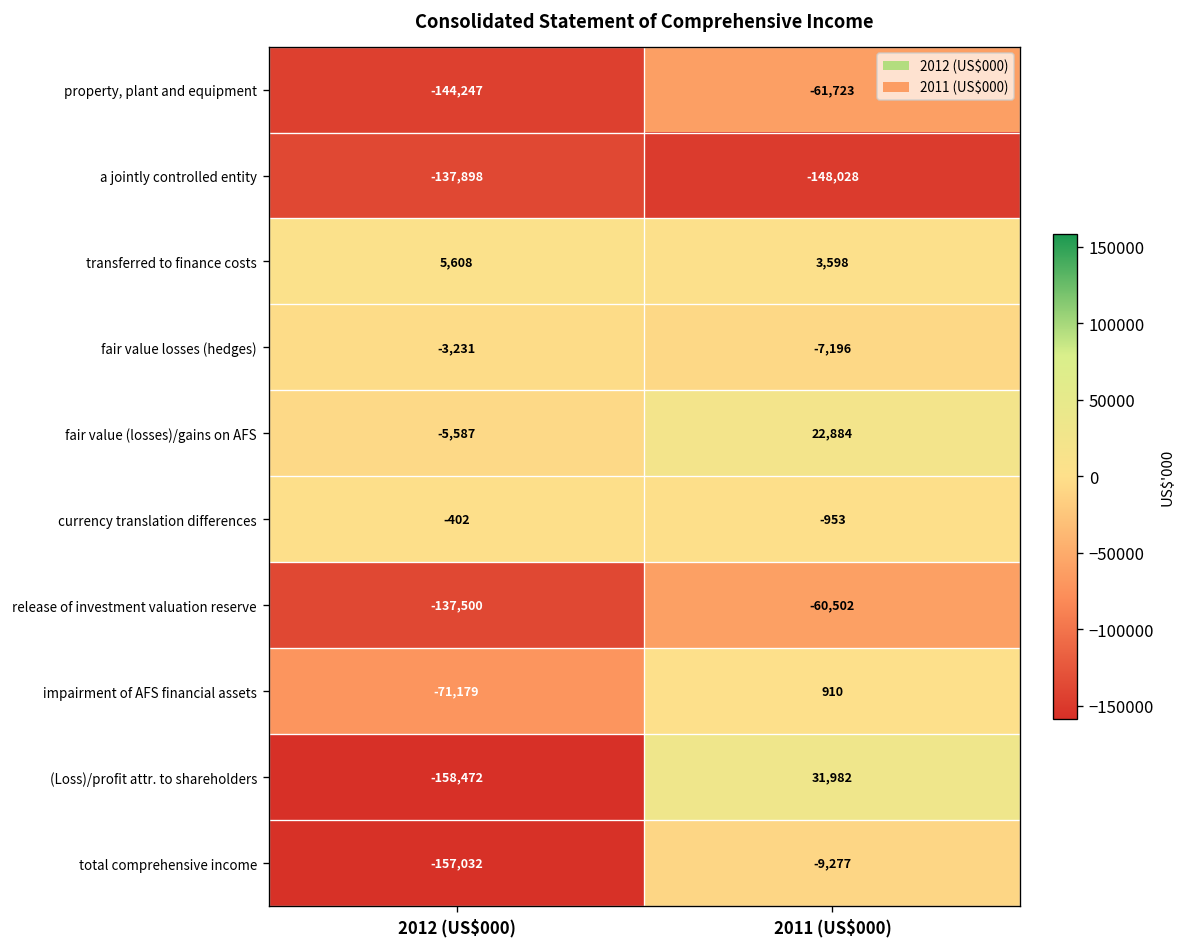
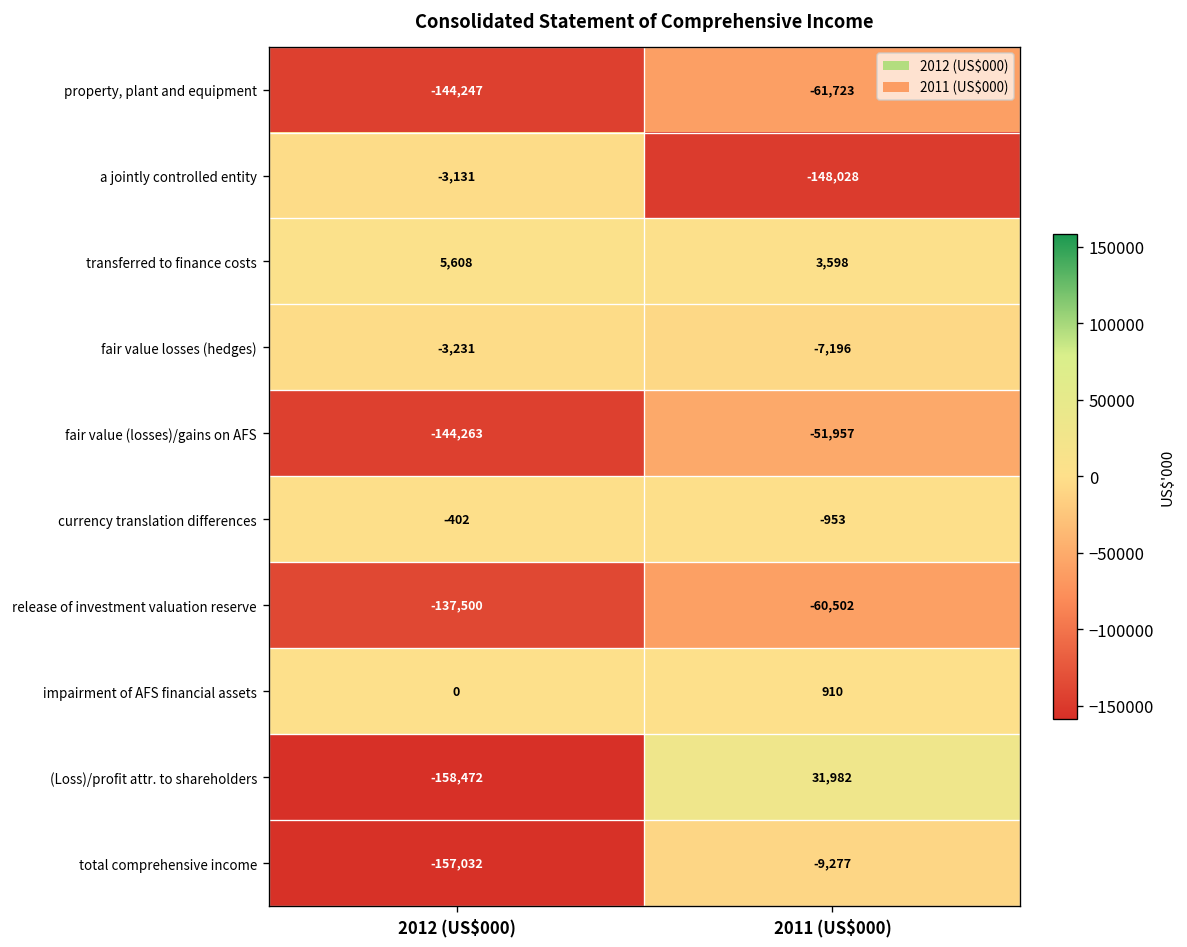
  {
    "property, plant and equipment": {
      "2012 (US$000)": "-144,247",
      "2011 (US$000)": "-61,723"
    },
    "a jointly controlled entity": {
-     "2012 (US$000)": "-137,898",
+     "2012 (US$000)": "-3,131",
      "2011 (US$000)": "-148,028"
    },
    "transferred to finance costs": {
      "2012 (US$000)": "5,608",
      "2011 (US$000)": "3,598"
    },
    "fair value losses (hedges)": {
      "2012 (US$000)": "-3,231",
      "2011 (US$000)": "-7,196"
    },
    "fair value (losses)/gains on AFS": {
-     "2012 (US$000)": "-5,587",
-     "2011 (US$000)": "22,884"
+     "2012 (US$000)": "-144,263",
+     "2011 (US$000)": "-51,957"
    },
    "currency translation differences": {
      "2012 (US$000)": "-402",
      "2011 (US$000)": "-953"
    },
    "release of investment valuation reserve": {
      "2012 (US$000)": "-137,500",
      "2011 (US$000)": "-60,502"
    },
    "impairment of AFS financial assets": {
-     "2012 (US$000)": "-71,179",
+     "2012 (US$000)": "0",
      "2011 (US$000)": "910"
    },
    "(Loss)/profit attr. to shareholders": {
      "2012 (US$000)": "-158,472",
      "2011 (US$000)": "31,982"
    },
    "total comprehensive income": {
      "2012 (US$000)": "-157,032",
      "2011 (US$000)": "-9,277"
    }
  }
